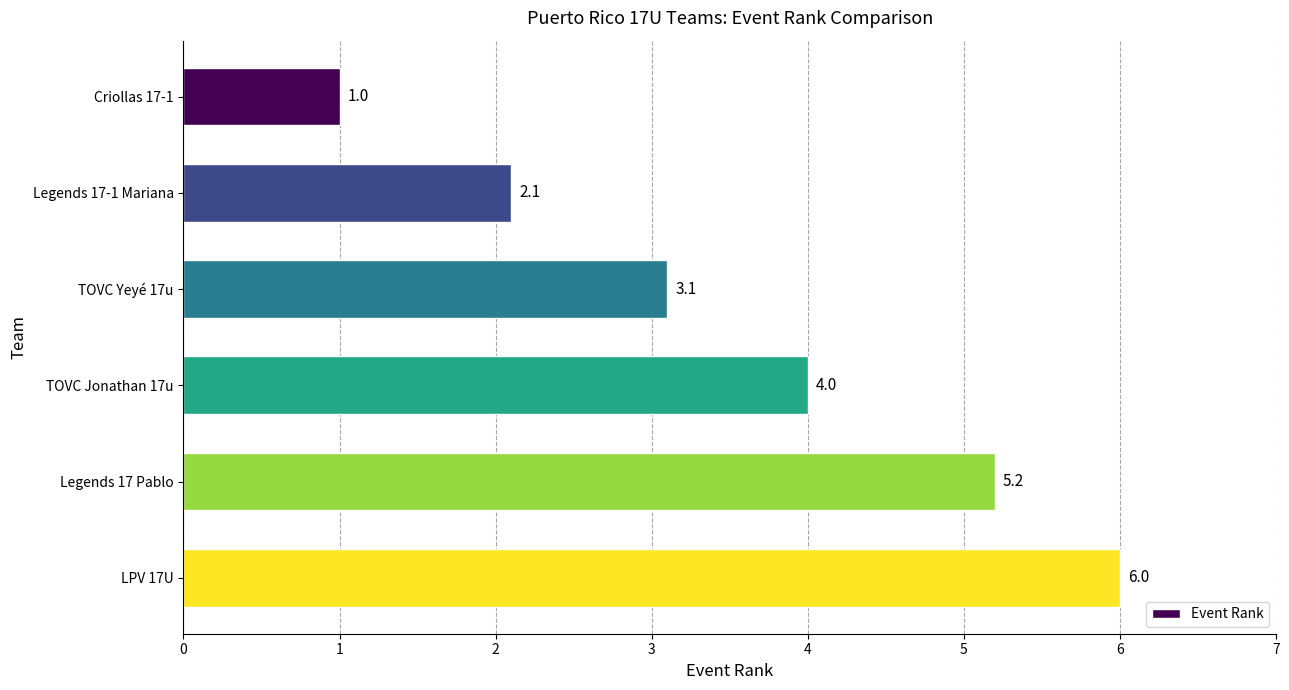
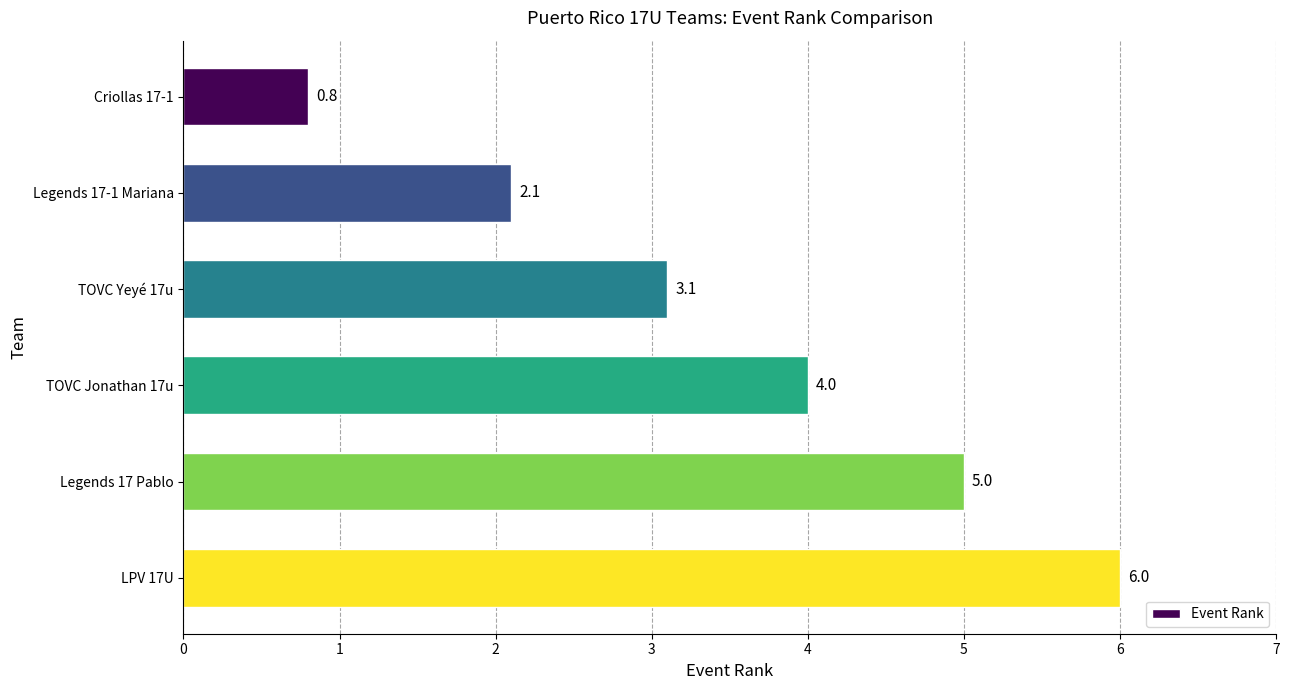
  {
-   "Criollas 17-1": 1.0,
+   "Criollas 17-1": 0.8,
    "Legends 17-1 Mariana": 2.1,
    "TOVC Yeyé 17u": 3.1,
    "TOVC Jonathan 17u": 4.0,
-   "Legends 17 Pablo": 5.2,
+   "Legends 17 Pablo": 5.0,
    "LPV 17U": 6.0
  }
